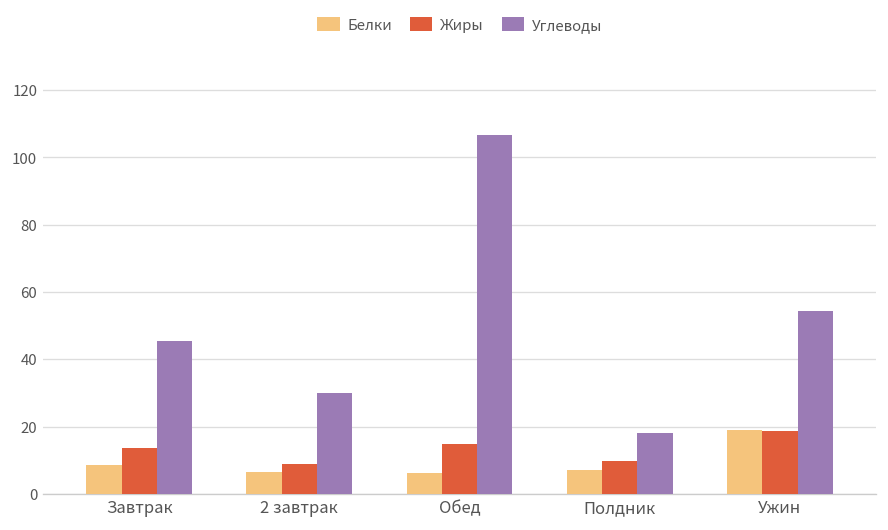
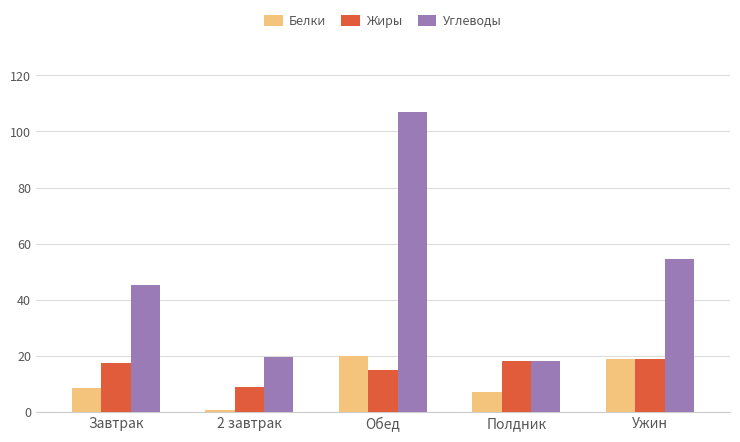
  {
    "Белки": {
      "Завтрак": 9,
-     "2 завтрак": 7,
-     "Обед": 6,
+     "2 завтрак": 1,
+     "Обед": 20,
      "Полдник": 7,
      "Ужин": 19
    },
    "Жиры": {
-     "Завтрак": 14,
+     "Завтрак": 18,
      "2 завтрак": 9,
      "Обед": 15,
-     "Полдник": 10,
+     "Полдник": 18,
      "Ужин": 19
    },
    "Углеводы": {
      "Завтрак": 45,
-     "2 завтрак": 30,
+     "2 завтрак": 20,
      "Обед": 107,
      "Полдник": 18,
      "Ужин": 54
    }
  }
